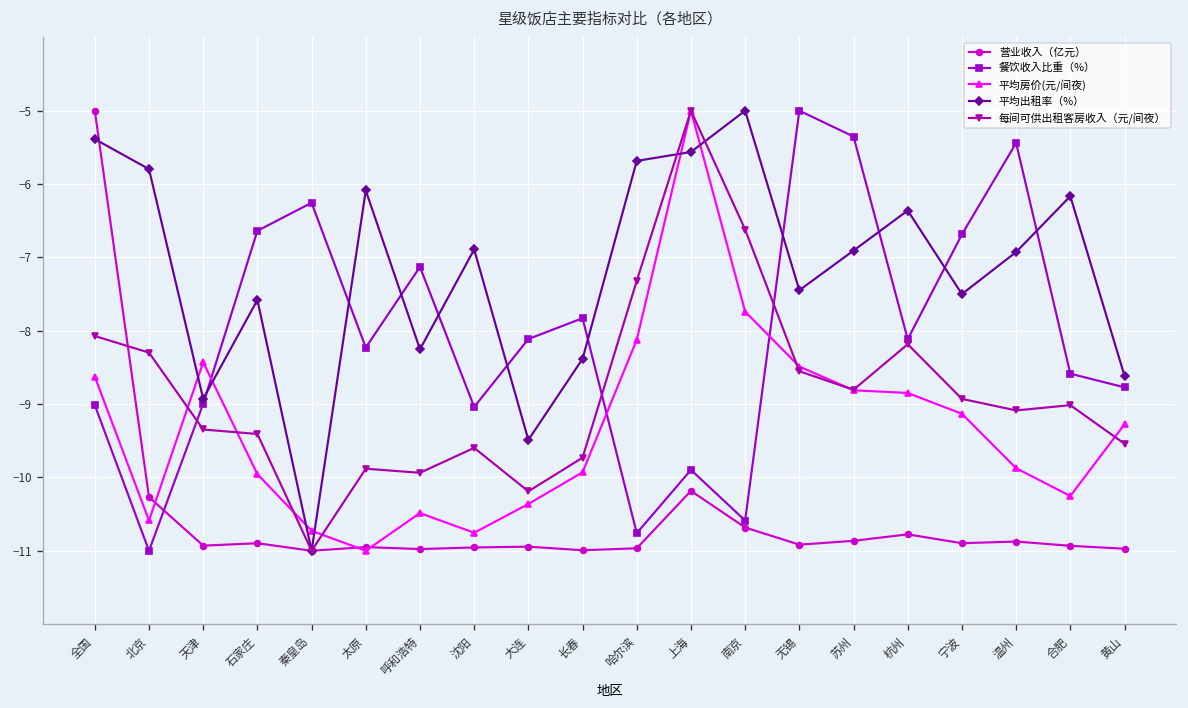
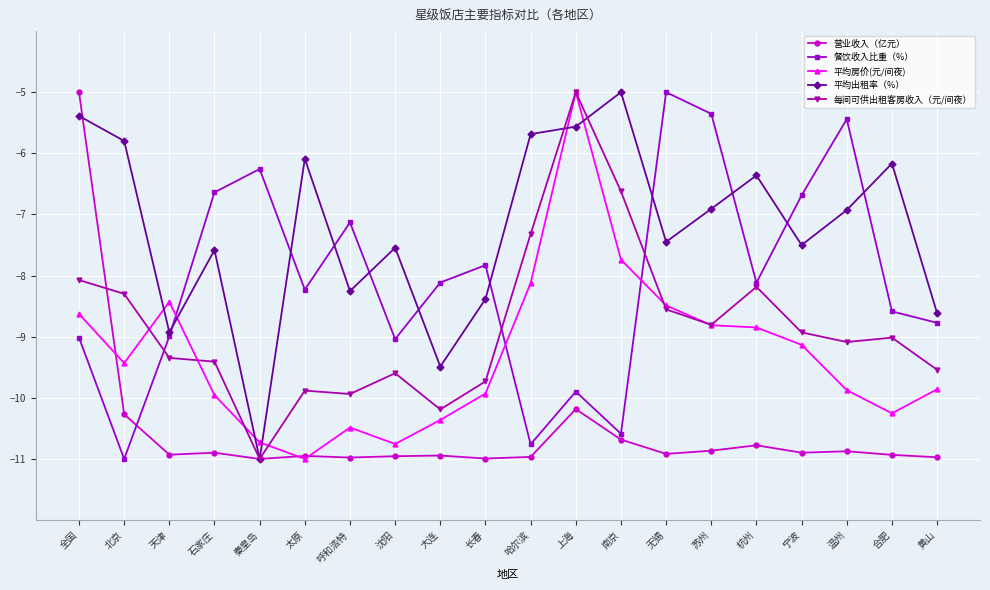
  {
    "平均房价(元/间夜)": {
      "全国": -8.6,
-     "北京": -10.6,
+     "北京": -9.4,
      "天津": -8.4,
      "石家庄": -10.0,
      "秦皇岛": -10.7,
      "太原": -11.0,
      "呼和浩特": -10.5,
      "沈阳": -10.8,
      "大连": -10.4,
      "长春": -9.9,
      "哈尔滨": -8.1,
      "南京": -7.7,
      "无锡": -8.5,
      "杭州": -8.8,
      "宁波": -9.1,
      "温州": -9.9,
      "合肥": -10.3,
-     "黄山": -9.3
+     "黄山": -9.9
    },
    "平均出租率（%）": {
      "全国": -5.4,
      "北京": -5.8,
      "天津": -8.9,
      "石家庄": -7.6,
      "太原": -6.1,
      "呼和浩特": -8.3,
-     "沈阳": -6.9,
+     "沈阳": -7.5,
      "大连": -9.5,
      "长春": -8.4,
      "哈尔滨": -5.7,
      "上海": -5.6,
      "南京": -5.0,
      "无锡": -7.4,
      "苏州": -6.9,
      "杭州": -6.4,
      "宁波": -7.5,
      "温州": -6.9,
      "合肥": -6.2,
      "黄山": -8.6
    }
  }
